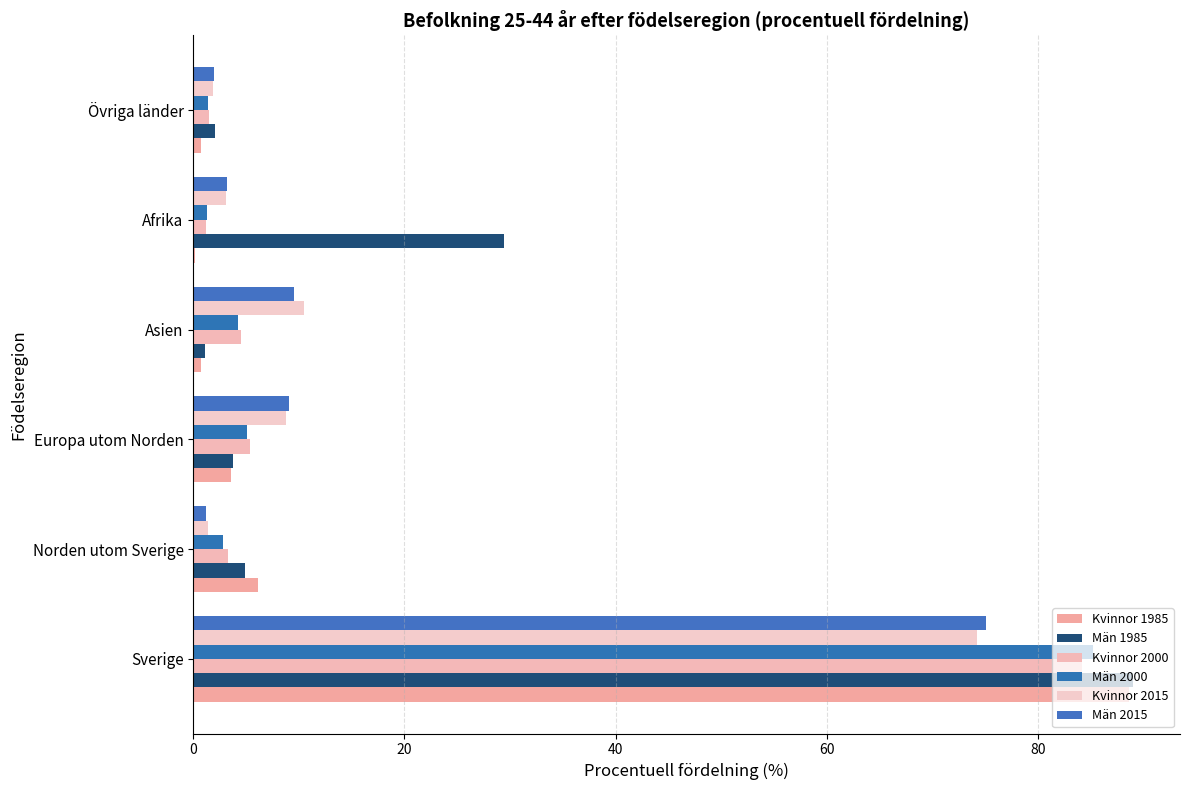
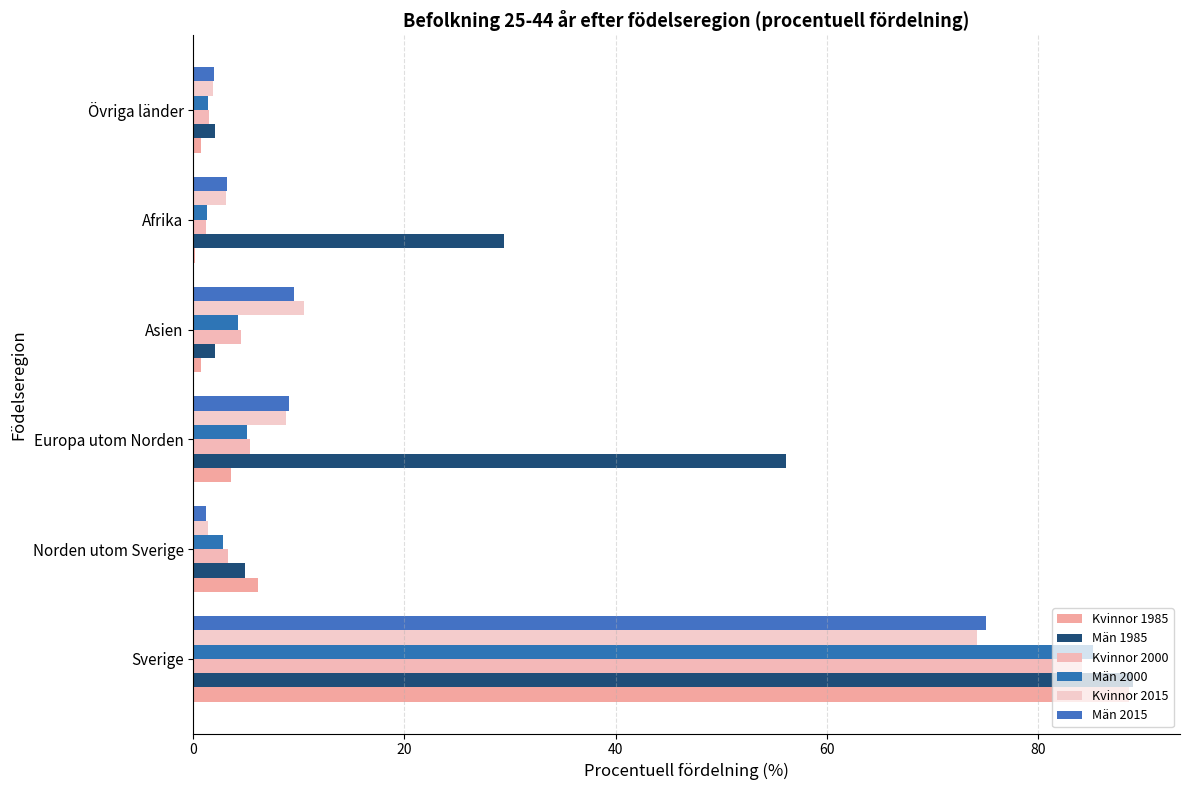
  {
    "Män 1985": {
      "Övriga länder": 2.1,
      "Afrika": 29.4,
-     "Asien": 1.1,
-     "Europa utom Norden": 3.8,
+     "Asien": 2.1,
+     "Europa utom Norden": 56.1,
      "Norden utom Sverige": 4.9
    }
  }
